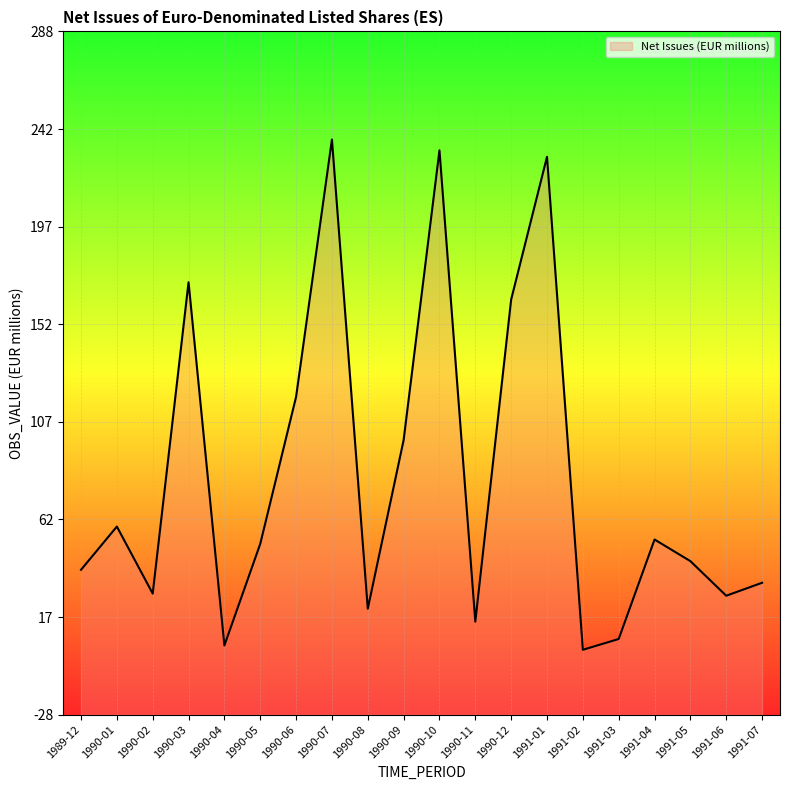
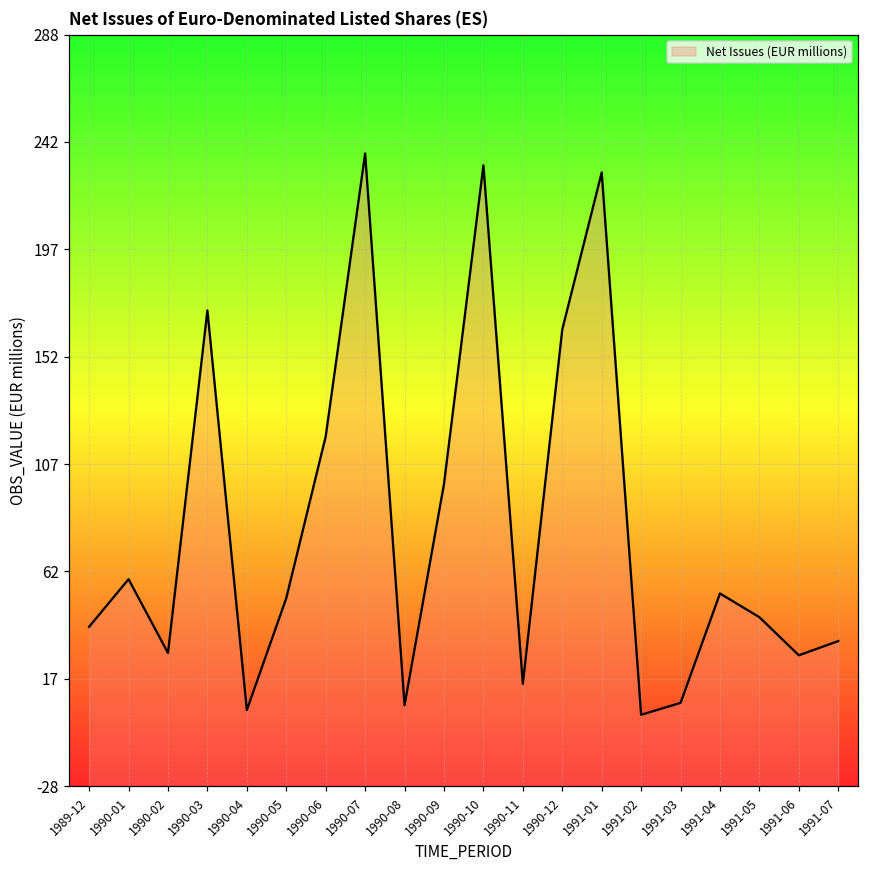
  {
    "1989-12": 39,
    "1990-01": 59,
    "1990-02": 28,
    "1990-03": 172,
    "1990-04": 4,
    "1990-05": 51,
    "1990-06": 119,
    "1990-07": 238,
-   "1990-08": 21,
+   "1990-08": 6,
    "1990-09": 99,
    "1990-10": 233,
    "1990-11": 15,
    "1990-12": 164,
    "1991-01": 230,
    "1991-02": 2,
    "1991-03": 7,
    "1991-04": 53,
    "1991-05": 43,
    "1991-06": 27,
    "1991-07": 33
  }
